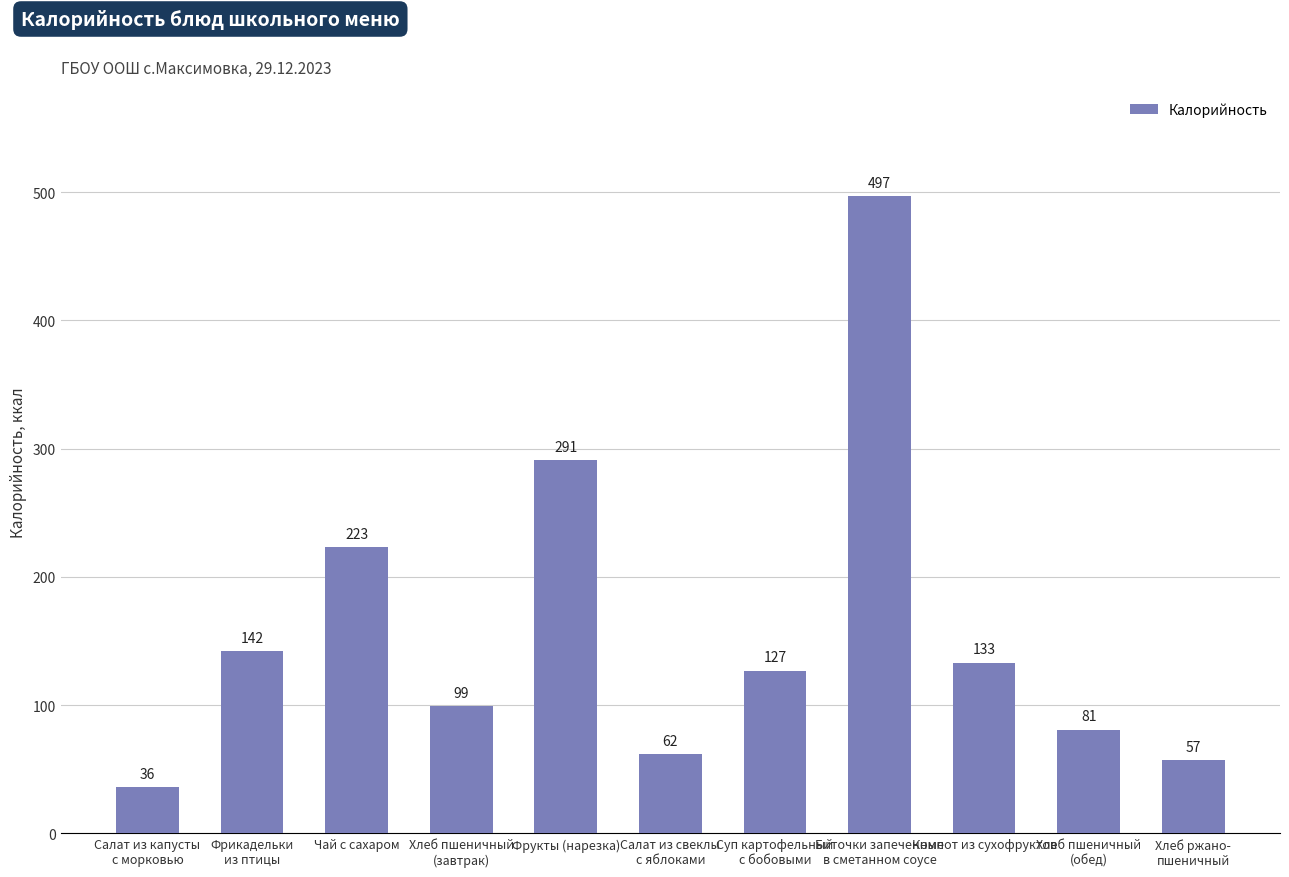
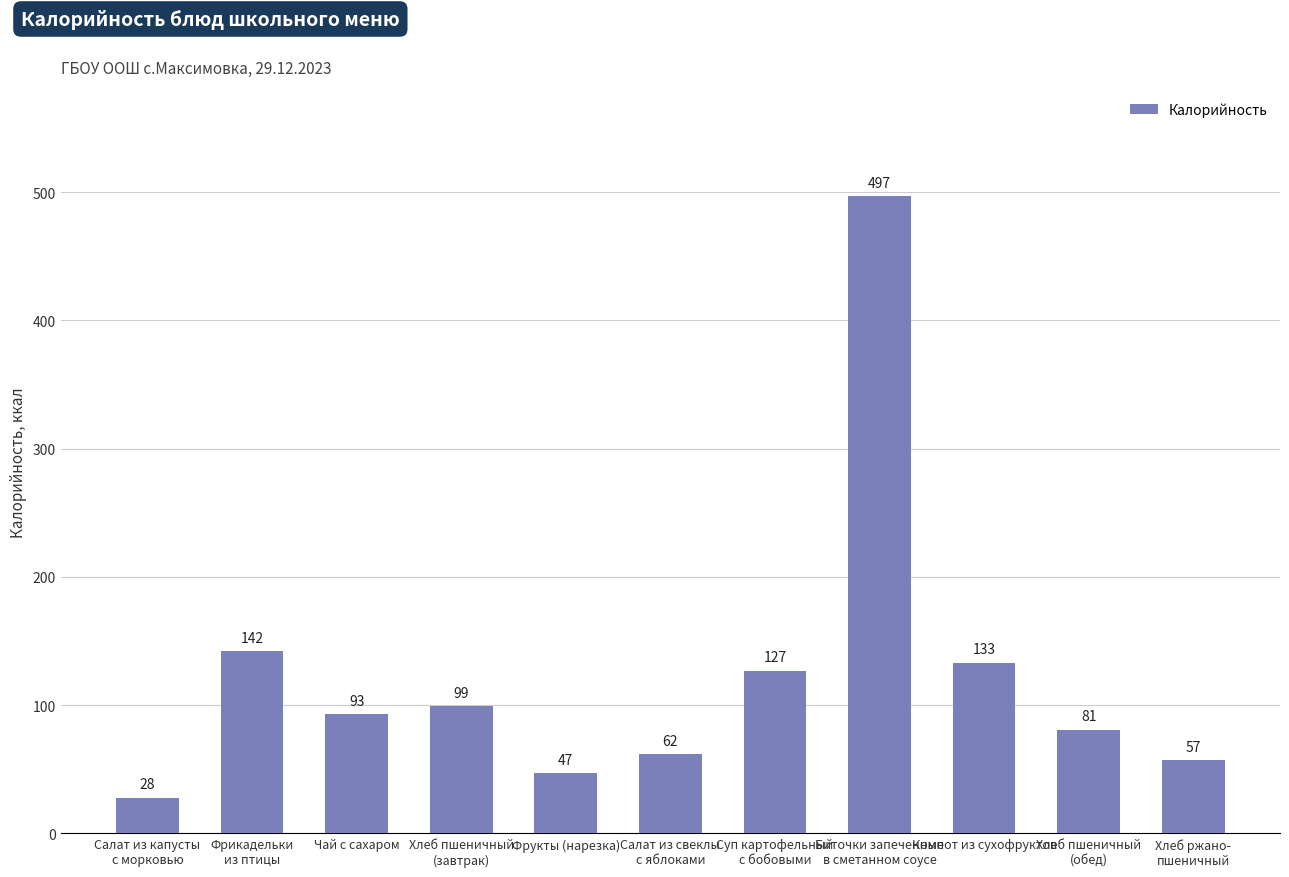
  {
-   "Салат из капусты с морковью": 36,
+   "Салат из капусты с морковью": 28,
    "Фрикадельки из птицы": 142,
-   "Чай с сахаром": 223,
+   "Чай с сахаром": 93,
    "Хлеб пшеничный (завтрак)": 99,
-   "Фрукты (нарезка)": 291,
+   "Фрукты (нарезка)": 47,
    "Салат из свеклы с яблоками": 62,
    "Биточки запеченные в сметанном соусе": 497,
    "Хлеб пшеничный (обед)": 81,
    "Хлеб ржано- пшеничный": 57
  }
